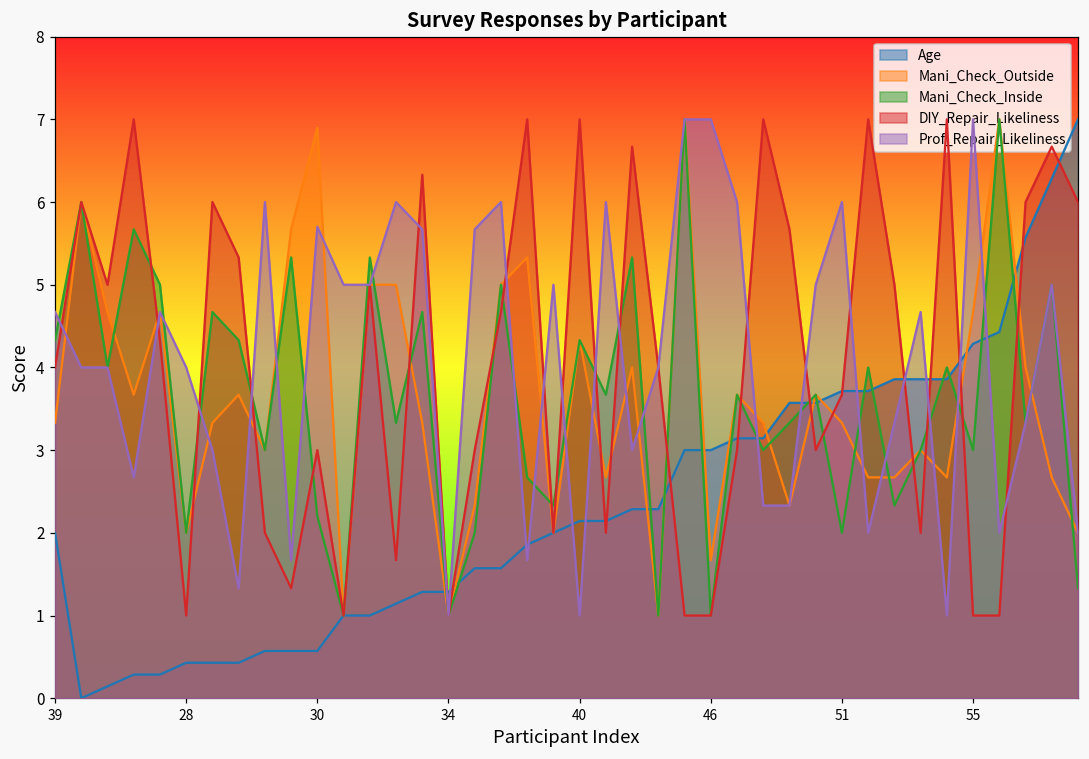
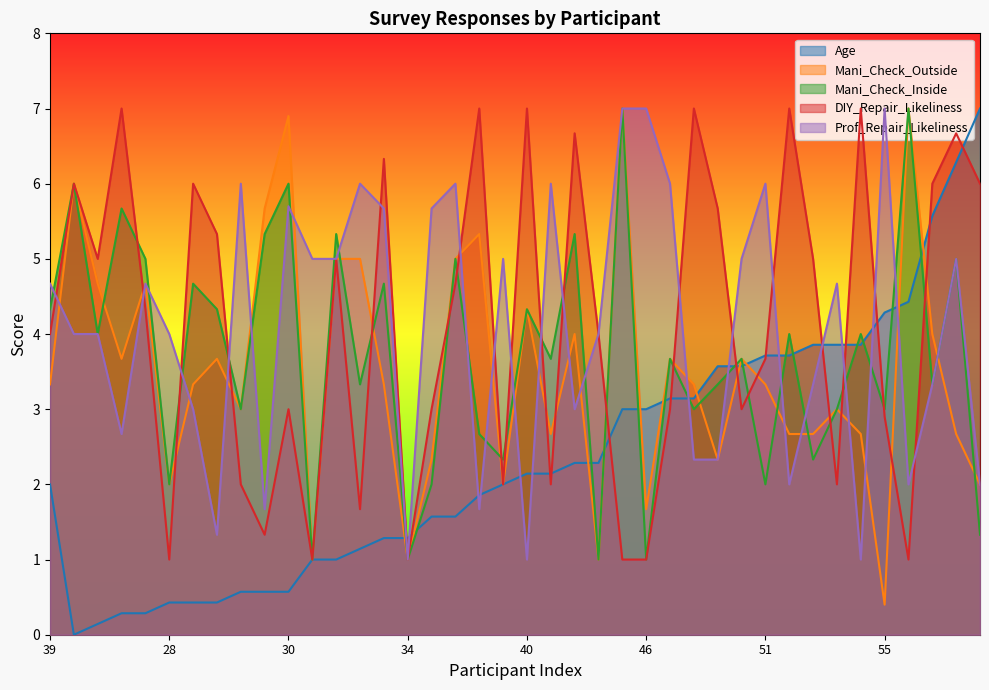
  {
    "Age": {
      "30": 0.6,
      "55": 4.3
    },
    "Mani_Check_Outside": {
      "30": 6.9,
-     "55": 4.7
+     "55": 0.4
    },
    "Mani_Check_Inside": {
-     "30": 2.2,
+     "30": 6.0,
      "55": 3.0
    },
    "DIY_Repair_Likeliness": {
      "30": 3.0,
-     "55": 1.0
+     "55": 2.9
    },
    "Prof_Repair_Likeliness": {
      "30": 5.7
    }
  }
